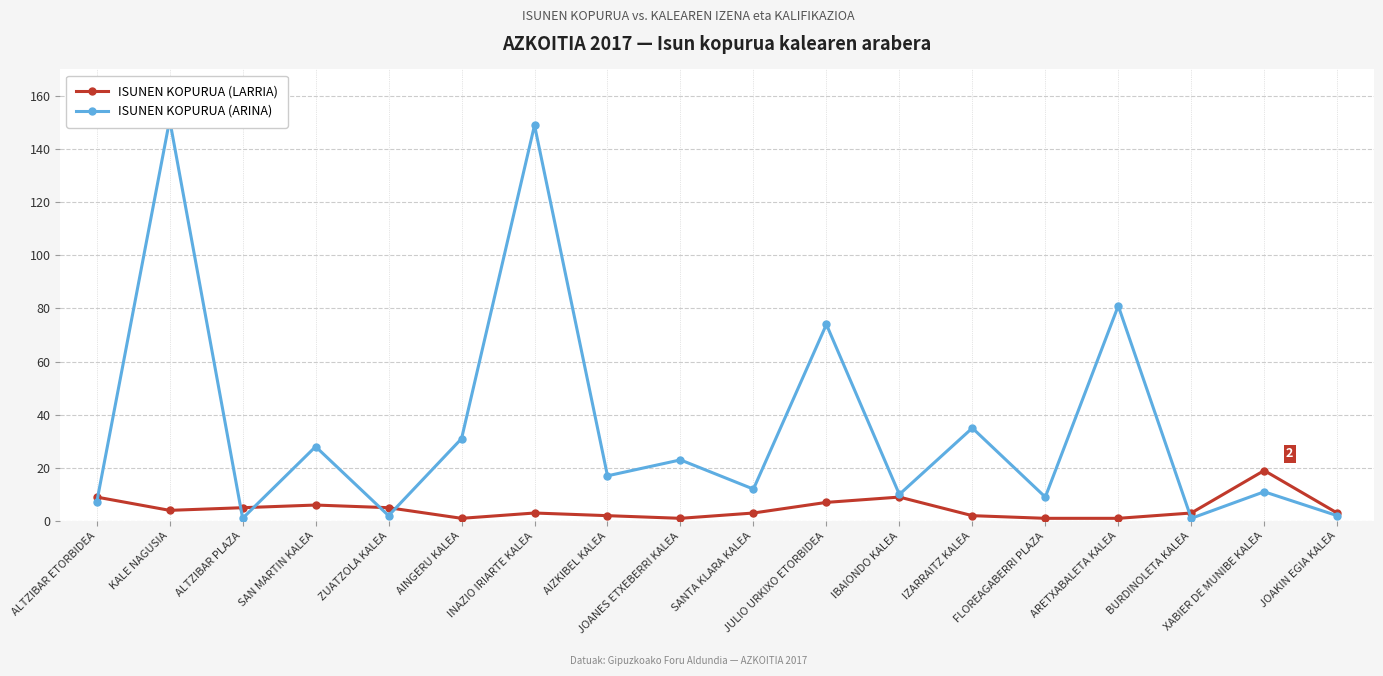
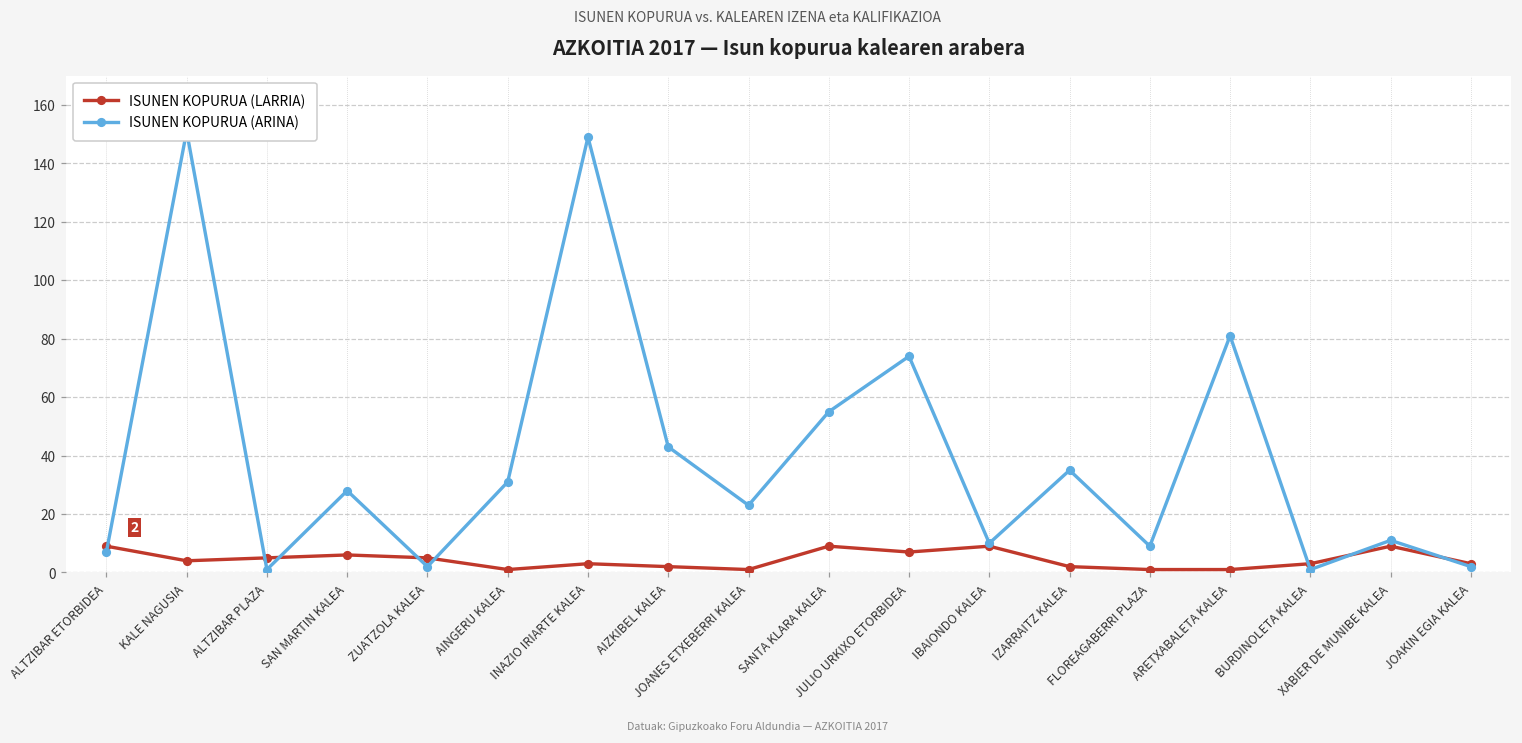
  {
    "ISUNEN KOPURUA (LARRIA)": {
      "ALTZIBAR ETORBIDEA": 9,
      "KALE NAGUSIA": 4,
      "ALTZIBAR PLAZA": 5,
      "SAN MARTIN KALEA": 6,
      "ZUATZOLA KALEA": 5,
      "AINGERU KALEA": 1,
      "INAZIO IRIARTE KALEA": 3,
      "AIZKIBEL KALEA": 2,
      "JOANES ETXEBERRI KALEA": 1,
-     "SANTA KLARA KALEA": 3,
+     "SANTA KLARA KALEA": 9,
      "JULIO URKIXO ETORBIDEA": 7,
      "IBAIONDO KALEA": 9,
      "IZARRAITZ KALEA": 2,
      "FLOREAGABERRI PLAZA": 1,
      "ARETXABALETA KALEA": 1,
      "BURDINOLETA KALEA": 3,
-     "XABIER DE MUNIBE KALEA": 19,
+     "XABIER DE MUNIBE KALEA": 9,
      "JOAKIN EGIA KALEA": 3
    },
    "ISUNEN KOPURUA (ARINA)": {
      "ALTZIBAR ETORBIDEA": 7,
      "ALTZIBAR PLAZA": 1,
      "SAN MARTIN KALEA": 28,
      "ZUATZOLA KALEA": 2,
      "AINGERU KALEA": 31,
      "INAZIO IRIARTE KALEA": 149,
-     "AIZKIBEL KALEA": 17,
+     "AIZKIBEL KALEA": 43,
      "JOANES ETXEBERRI KALEA": 23,
-     "SANTA KLARA KALEA": 12,
+     "SANTA KLARA KALEA": 55,
      "JULIO URKIXO ETORBIDEA": 74,
      "IBAIONDO KALEA": 10,
      "IZARRAITZ KALEA": 35,
      "FLOREAGABERRI PLAZA": 9,
      "ARETXABALETA KALEA": 81,
      "BURDINOLETA KALEA": 1,
      "XABIER DE MUNIBE KALEA": 11,
      "JOAKIN EGIA KALEA": 2
    }
  }
